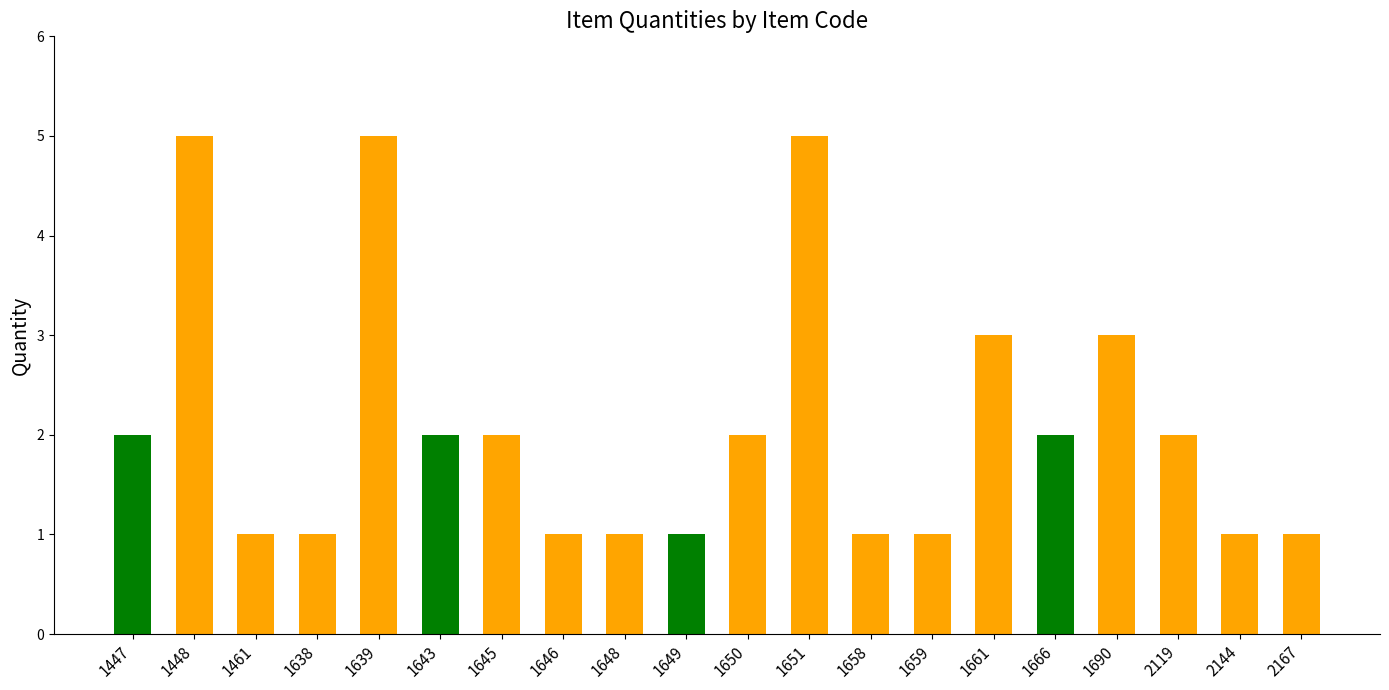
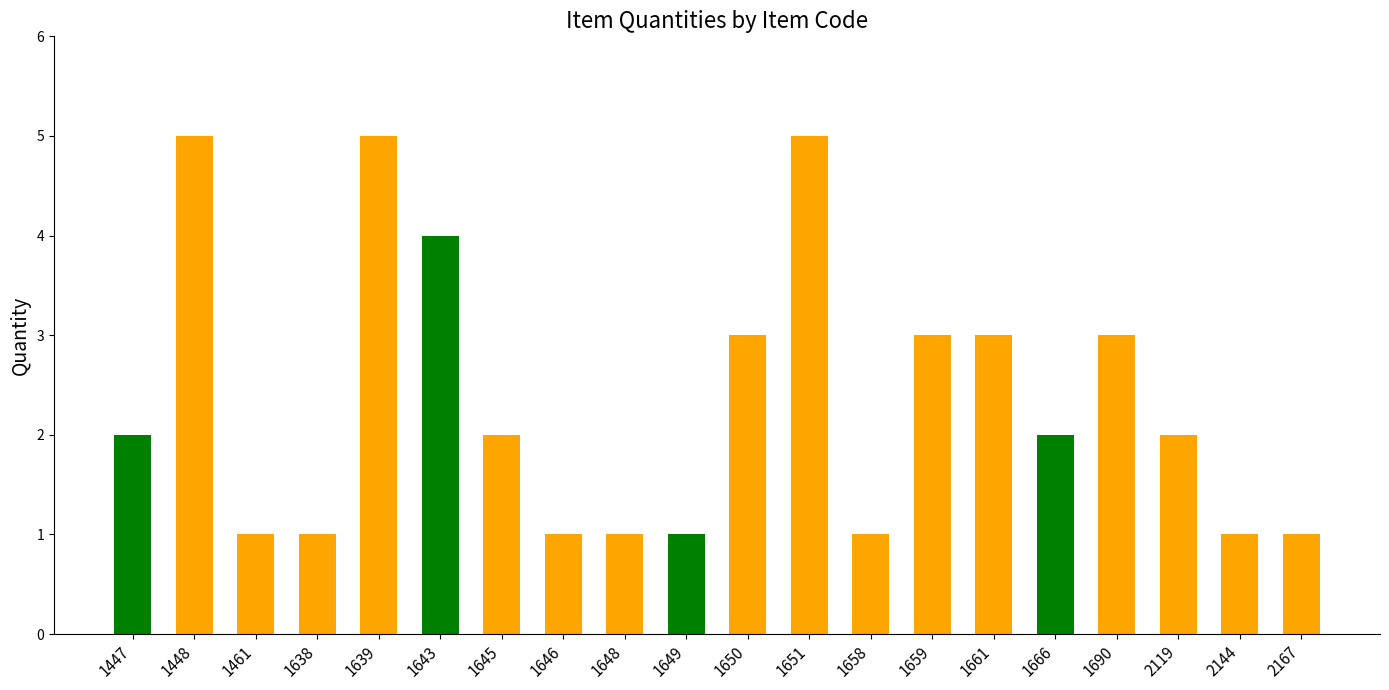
  {
    "1447": 2,
    "1448": 5,
    "1461": 1,
    "1638": 1,
    "1639": 5,
-   "1643": 2,
+   "1643": 4,
    "1645": 2,
    "1646": 1,
    "1648": 1,
    "1649": 1,
-   "1650": 2,
+   "1650": 3,
    "1651": 5,
    "1658": 1,
-   "1659": 1,
+   "1659": 3,
    "1661": 3,
    "1666": 2,
    "1690": 3,
    "2119": 2,
    "2144": 1,
    "2167": 1
  }
